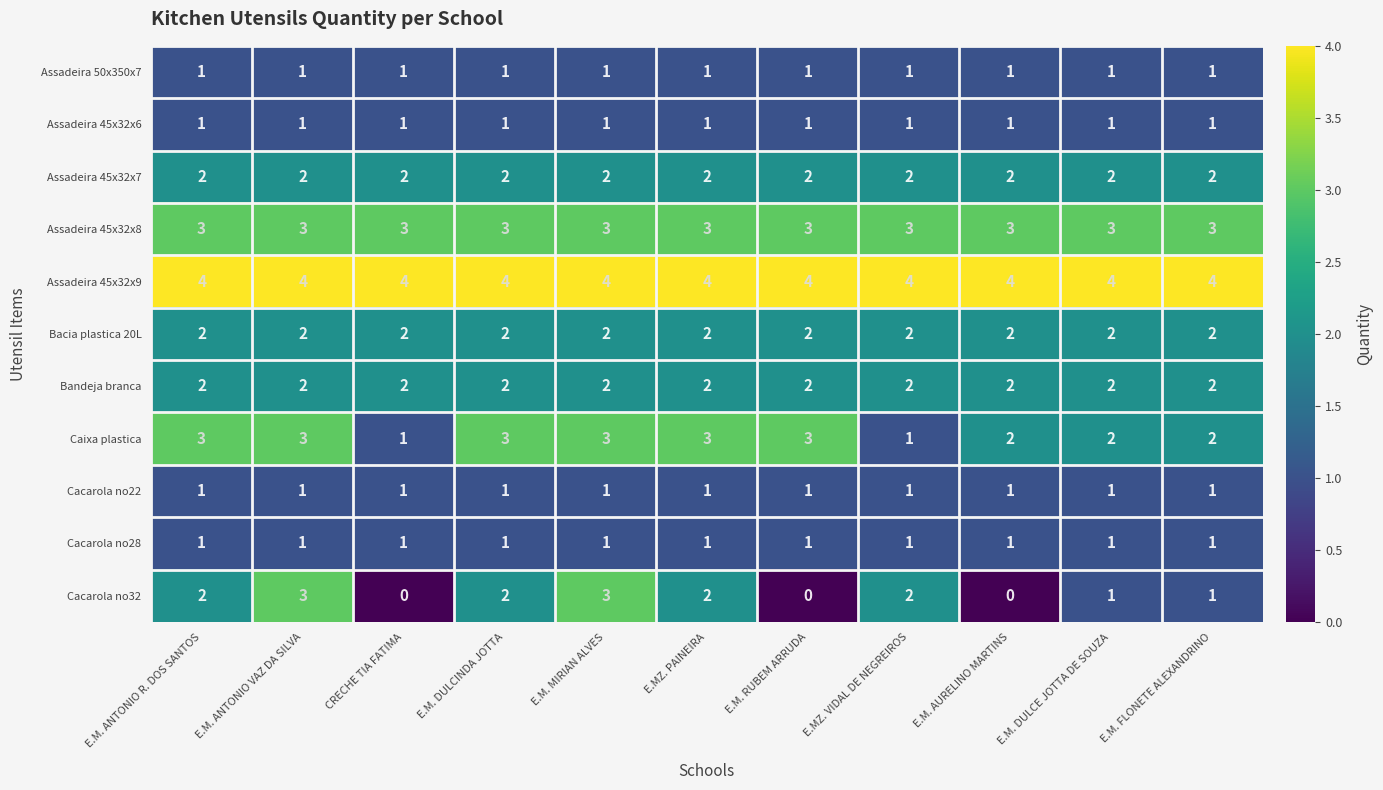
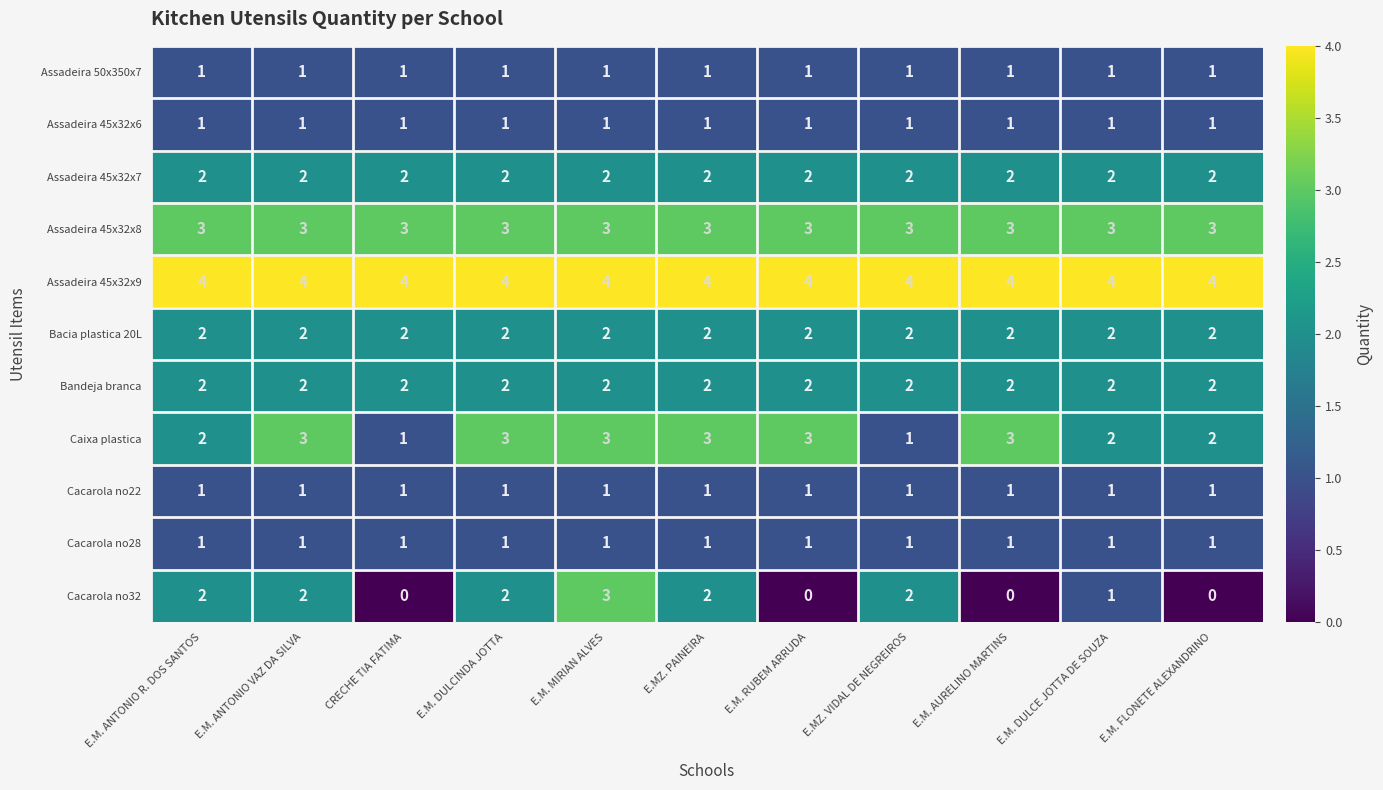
  {
    "Assadeira 50x350x7": {
      "E.M. ANTONIO R. DOS SANTOS": 1,
      "E.M. ANTONIO VAZ DA SILVA": 1,
      "CRECHE TIA FATIMA": 1,
      "E.M. DULCINDA JOTTA": 1,
      "E.M. MIRIAN ALVES": 1,
      "E.MZ. PAINEIRA": 1,
      "E.M. RUBEM ARRUDA": 1,
      "E.MZ. VIDAL DE NEGREIROS": 1,
      "E.M. AURELINO MARTINS": 1,
      "E.M. DULCE JOTTA DE SOUZA": 1,
      "E.M. FLONETE ALEXANDRINO": 1
    },
    "Assadeira 45x32x6": {
      "E.M. ANTONIO R. DOS SANTOS": 1,
      "E.M. ANTONIO VAZ DA SILVA": 1,
      "CRECHE TIA FATIMA": 1,
      "E.M. DULCINDA JOTTA": 1,
      "E.M. MIRIAN ALVES": 1,
      "E.MZ. PAINEIRA": 1,
      "E.M. RUBEM ARRUDA": 1,
      "E.MZ. VIDAL DE NEGREIROS": 1,
      "E.M. AURELINO MARTINS": 1,
      "E.M. DULCE JOTTA DE SOUZA": 1,
      "E.M. FLONETE ALEXANDRINO": 1
    },
    "Assadeira 45x32x7": {
      "E.M. ANTONIO R. DOS SANTOS": 2,
      "E.M. ANTONIO VAZ DA SILVA": 2,
      "CRECHE TIA FATIMA": 2,
      "E.M. DULCINDA JOTTA": 2,
      "E.M. MIRIAN ALVES": 2,
      "E.MZ. PAINEIRA": 2,
      "E.M. RUBEM ARRUDA": 2,
      "E.MZ. VIDAL DE NEGREIROS": 2,
      "E.M. AURELINO MARTINS": 2,
      "E.M. DULCE JOTTA DE SOUZA": 2,
      "E.M. FLONETE ALEXANDRINO": 2
    },
    "Assadeira 45x32x8": {
      "E.M. ANTONIO R. DOS SANTOS": 3,
      "E.M. ANTONIO VAZ DA SILVA": 3,
      "CRECHE TIA FATIMA": 3,
      "E.M. DULCINDA JOTTA": 3,
      "E.M. MIRIAN ALVES": 3,
      "E.MZ. PAINEIRA": 3,
      "E.M. RUBEM ARRUDA": 3,
      "E.MZ. VIDAL DE NEGREIROS": 3,
      "E.M. AURELINO MARTINS": 3,
      "E.M. DULCE JOTTA DE SOUZA": 3,
      "E.M. FLONETE ALEXANDRINO": 3
    },
    "Assadeira 45x32x9": {
      "E.M. ANTONIO R. DOS SANTOS": 4,
      "E.M. ANTONIO VAZ DA SILVA": 4,
      "CRECHE TIA FATIMA": 4,
      "E.M. DULCINDA JOTTA": 4,
      "E.M. MIRIAN ALVES": 4,
      "E.MZ. PAINEIRA": 4,
      "E.M. RUBEM ARRUDA": 4,
      "E.MZ. VIDAL DE NEGREIROS": 4,
      "E.M. AURELINO MARTINS": 4,
      "E.M. DULCE JOTTA DE SOUZA": 4,
      "E.M. FLONETE ALEXANDRINO": 4
    },
    "Bacia plastica 20L": {
      "E.M. ANTONIO R. DOS SANTOS": 2,
      "E.M. ANTONIO VAZ DA SILVA": 2,
      "CRECHE TIA FATIMA": 2,
      "E.M. DULCINDA JOTTA": 2,
      "E.M. MIRIAN ALVES": 2,
      "E.MZ. PAINEIRA": 2,
      "E.M. RUBEM ARRUDA": 2,
      "E.MZ. VIDAL DE NEGREIROS": 2,
      "E.M. AURELINO MARTINS": 2,
      "E.M. DULCE JOTTA DE SOUZA": 2,
      "E.M. FLONETE ALEXANDRINO": 2
    },
    "Bandeja branca": {
      "E.M. ANTONIO R. DOS SANTOS": 2,
      "E.M. ANTONIO VAZ DA SILVA": 2,
      "CRECHE TIA FATIMA": 2,
      "E.M. DULCINDA JOTTA": 2,
      "E.M. MIRIAN ALVES": 2,
      "E.MZ. PAINEIRA": 2,
      "E.M. RUBEM ARRUDA": 2,
      "E.MZ. VIDAL DE NEGREIROS": 2,
      "E.M. AURELINO MARTINS": 2,
      "E.M. DULCE JOTTA DE SOUZA": 2,
      "E.M. FLONETE ALEXANDRINO": 2
    },
    "Caixa plastica": {
-     "E.M. ANTONIO R. DOS SANTOS": 3,
+     "E.M. ANTONIO R. DOS SANTOS": 2,
      "E.M. ANTONIO VAZ DA SILVA": 3,
      "CRECHE TIA FATIMA": 1,
      "E.M. DULCINDA JOTTA": 3,
      "E.M. MIRIAN ALVES": 3,
      "E.MZ. PAINEIRA": 3,
      "E.M. RUBEM ARRUDA": 3,
      "E.MZ. VIDAL DE NEGREIROS": 1,
-     "E.M. AURELINO MARTINS": 2,
+     "E.M. AURELINO MARTINS": 3,
      "E.M. DULCE JOTTA DE SOUZA": 2,
      "E.M. FLONETE ALEXANDRINO": 2
    },
    "Cacarola no22": {
      "E.M. ANTONIO R. DOS SANTOS": 1,
      "E.M. ANTONIO VAZ DA SILVA": 1,
      "CRECHE TIA FATIMA": 1,
      "E.M. DULCINDA JOTTA": 1,
      "E.M. MIRIAN ALVES": 1,
      "E.MZ. PAINEIRA": 1,
      "E.M. RUBEM ARRUDA": 1,
      "E.MZ. VIDAL DE NEGREIROS": 1,
      "E.M. AURELINO MARTINS": 1,
      "E.M. DULCE JOTTA DE SOUZA": 1,
      "E.M. FLONETE ALEXANDRINO": 1
    },
    "Cacarola no28": {
      "E.M. ANTONIO R. DOS SANTOS": 1,
      "E.M. ANTONIO VAZ DA SILVA": 1,
      "CRECHE TIA FATIMA": 1,
      "E.M. DULCINDA JOTTA": 1,
      "E.M. MIRIAN ALVES": 1,
      "E.MZ. PAINEIRA": 1,
      "E.M. RUBEM ARRUDA": 1,
      "E.MZ. VIDAL DE NEGREIROS": 1,
      "E.M. AURELINO MARTINS": 1,
      "E.M. DULCE JOTTA DE SOUZA": 1,
      "E.M. FLONETE ALEXANDRINO": 1
    },
    "Cacarola no32": {
      "E.M. ANTONIO R. DOS SANTOS": 2,
-     "E.M. ANTONIO VAZ DA SILVA": 3,
+     "E.M. ANTONIO VAZ DA SILVA": 2,
      "CRECHE TIA FATIMA": 0,
      "E.M. DULCINDA JOTTA": 2,
      "E.M. MIRIAN ALVES": 3,
      "E.MZ. PAINEIRA": 2,
      "E.M. RUBEM ARRUDA": 0,
      "E.MZ. VIDAL DE NEGREIROS": 2,
      "E.M. AURELINO MARTINS": 0,
      "E.M. DULCE JOTTA DE SOUZA": 1,
-     "E.M. FLONETE ALEXANDRINO": 1
+     "E.M. FLONETE ALEXANDRINO": 0
    }
  }
